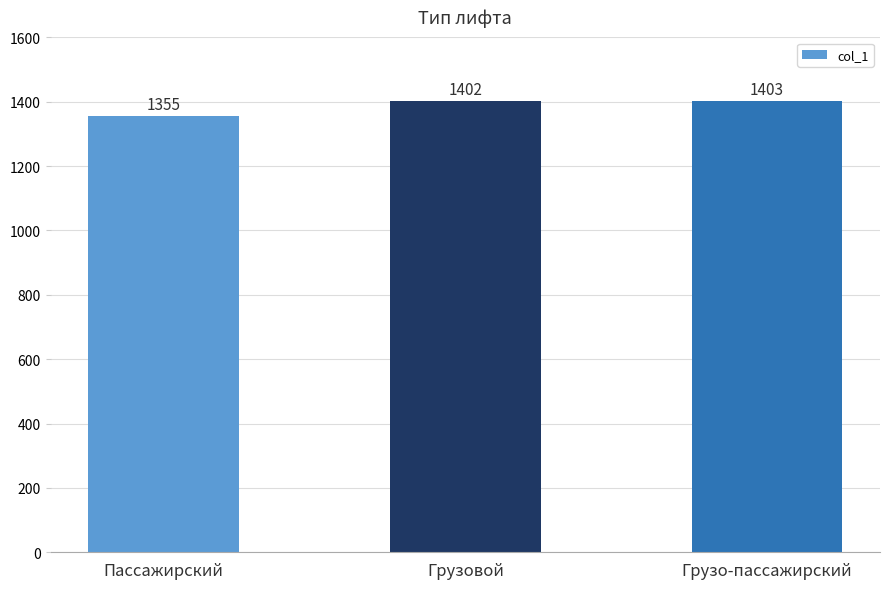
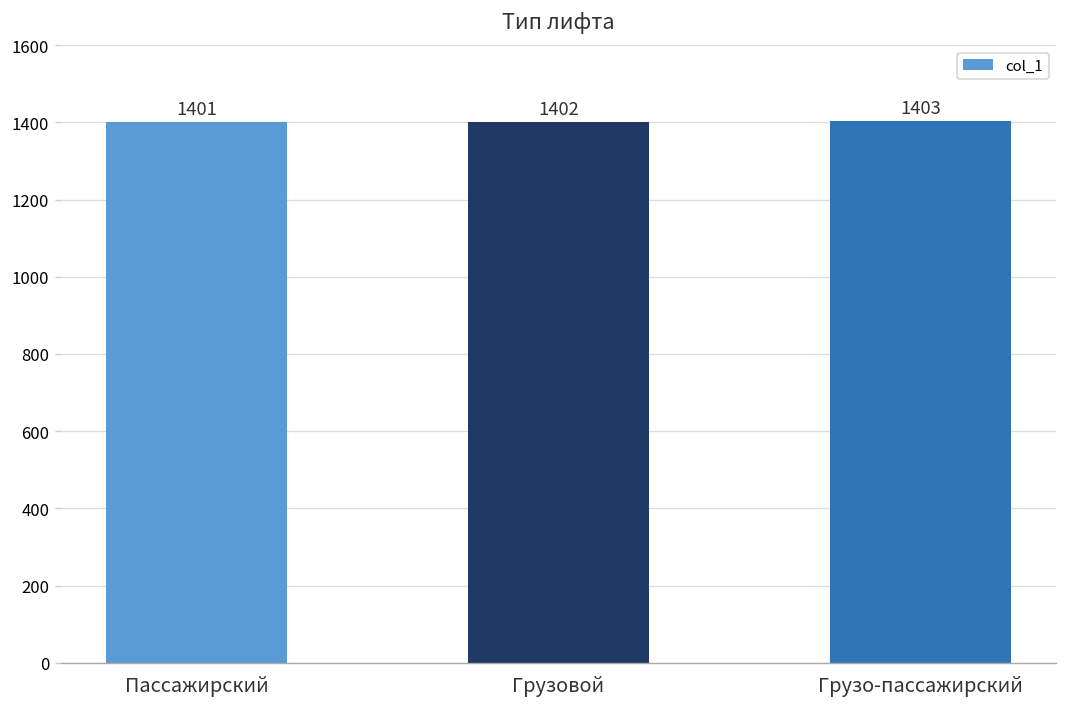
  {
-   "Пассажирский": 1355,
+   "Пассажирский": 1401,
    "Грузовой": 1402,
    "Грузо-пассажирский": 1403
  }
